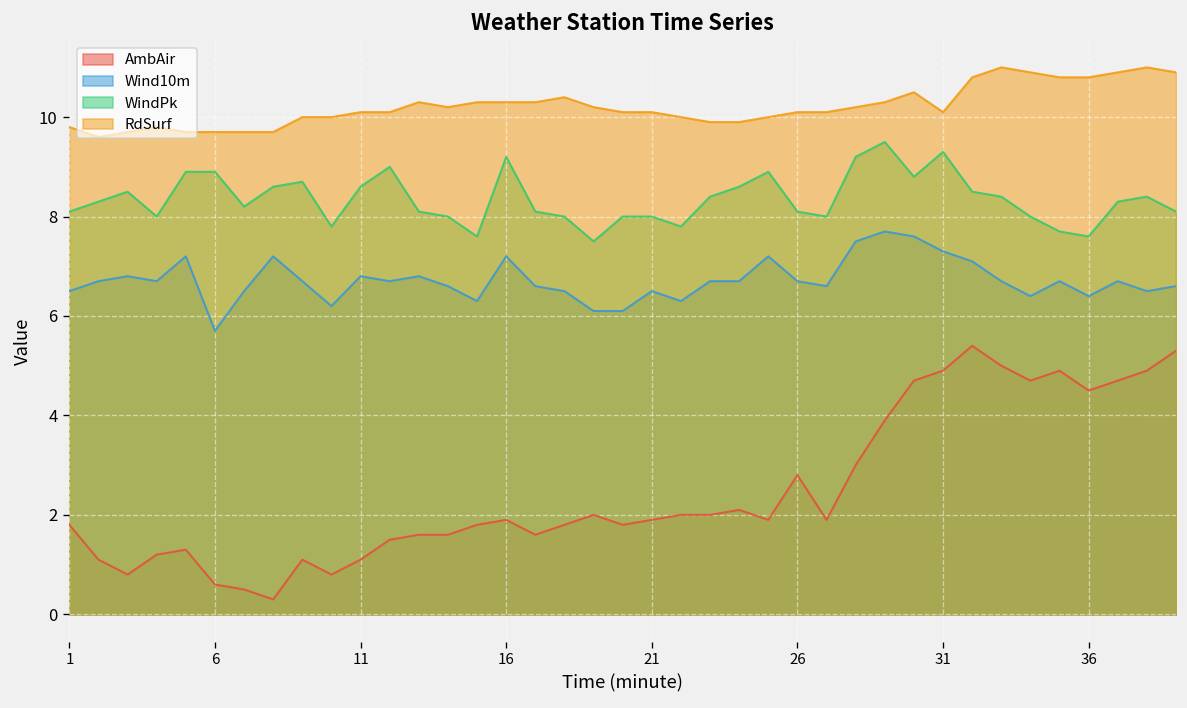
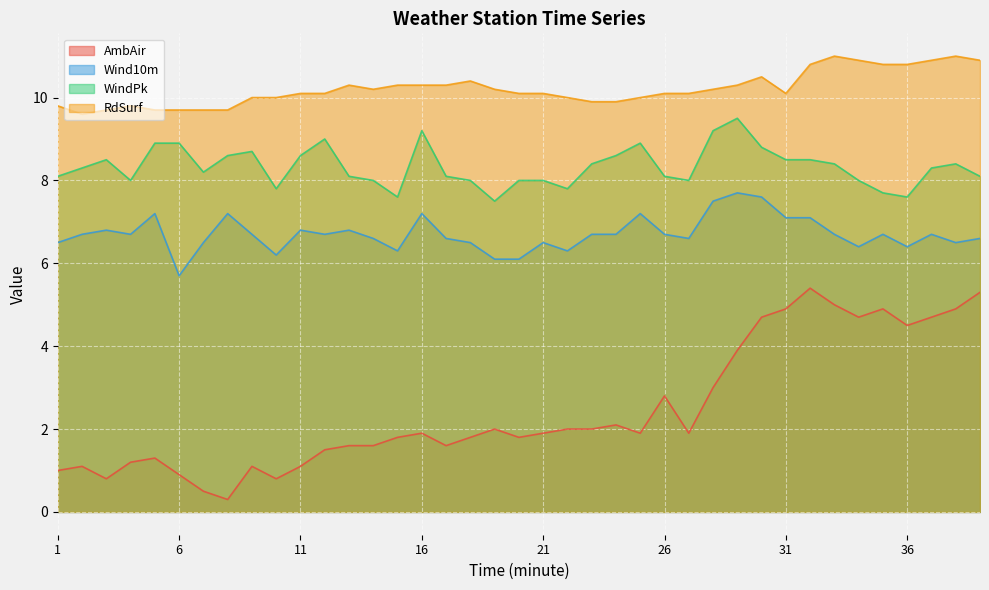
  {
    "AmbAir": {
-     "1": 1.8,
-     "6": 0.6,
+     "1": 1.0,
+     "6": 0.9,
      "11": 1.1,
      "16": 1.9,
      "21": 1.9,
      "26": 2.8,
      "31": 4.9,
      "36": 4.5
    },
    "Wind10m": {
      "1": 6.5,
      "6": 5.7,
      "11": 6.8,
      "16": 7.2,
      "21": 6.5,
      "26": 6.7,
-     "31": 7.3,
+     "31": 7.1,
      "36": 6.4
    },
    "WindPk": {
      "1": 8.1,
      "6": 8.9,
      "11": 8.6,
      "16": 9.2,
      "21": 8.0,
      "26": 8.1,
-     "31": 9.3,
+     "31": 8.5,
      "36": 7.6
    },
    "RdSurf": {
      "1": 9.8,
      "6": 9.7,
      "11": 10.1,
      "16": 10.3,
      "21": 10.1,
      "26": 10.1,
      "31": 10.1,
      "36": 10.8
    }
  }
